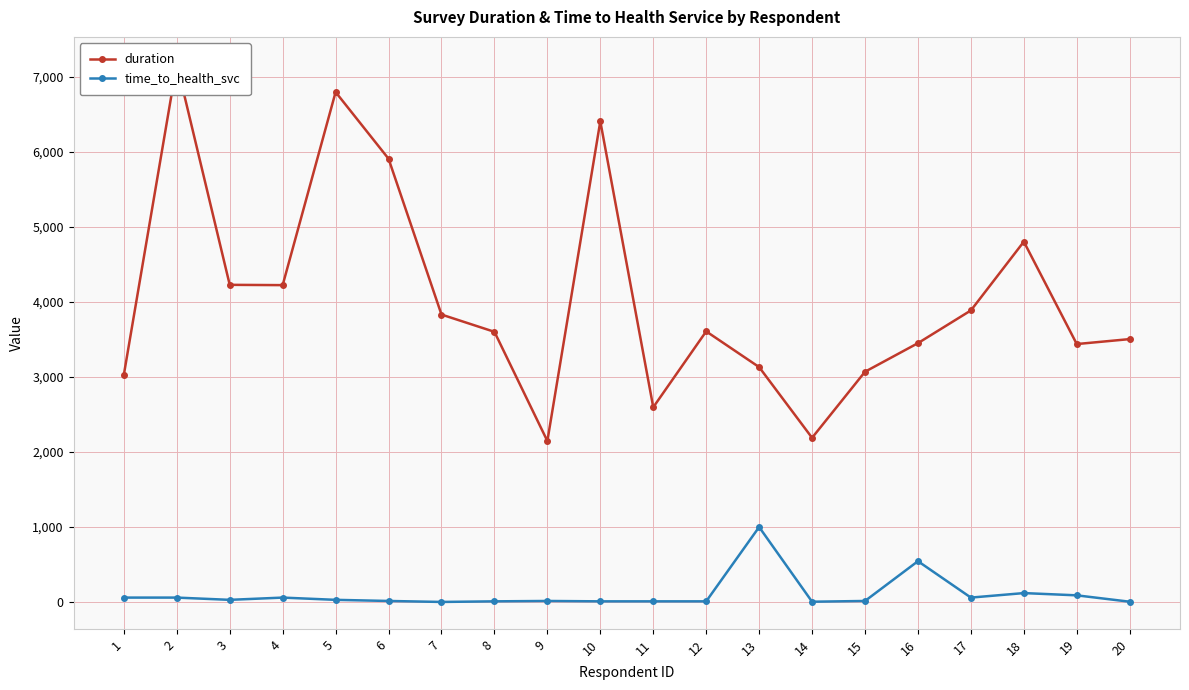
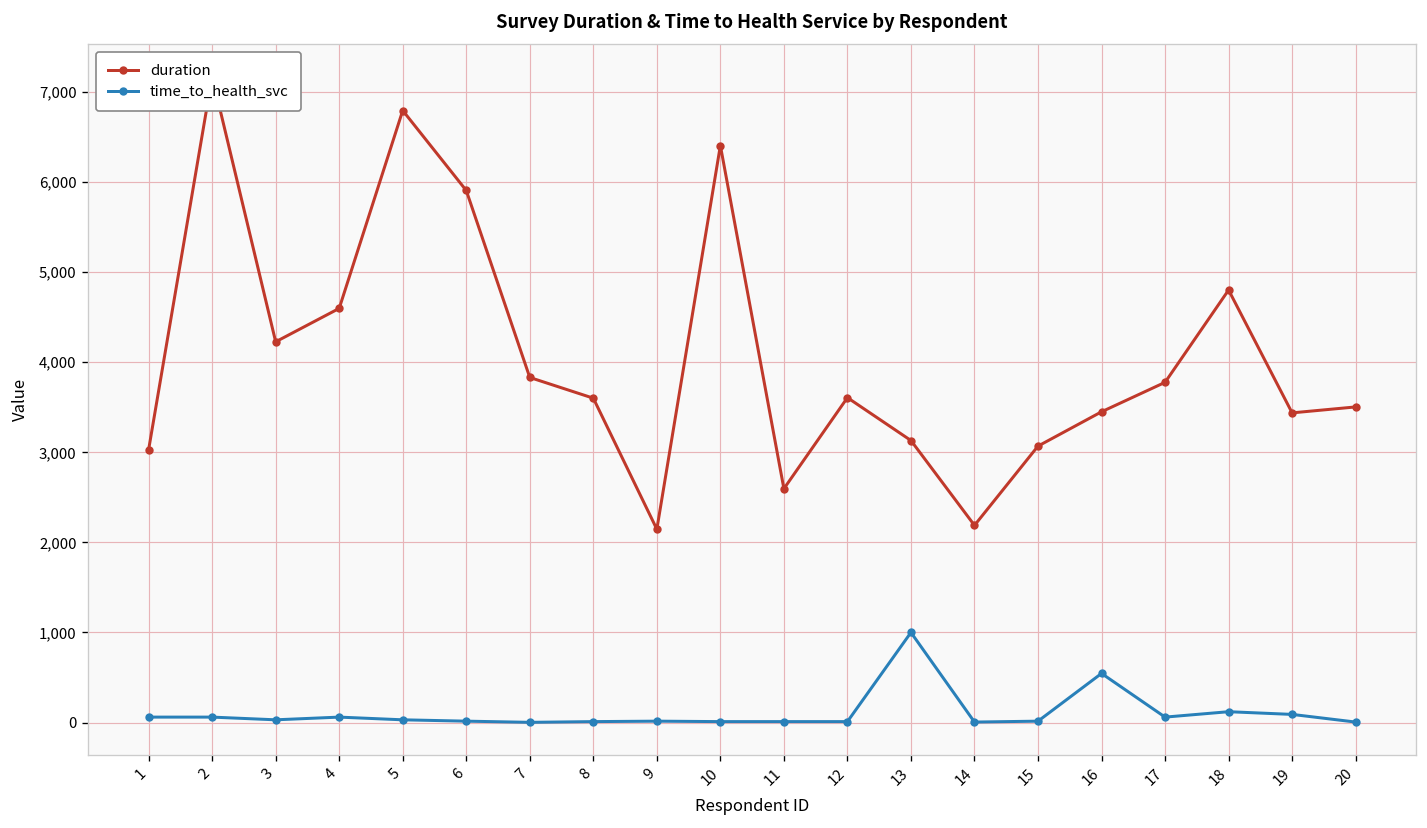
  {
    "duration": {
      "1": "3,000",
      "3": "4,200",
-     "4": "4,200",
+     "4": "4,600",
      "5": "6,800",
      "6": "5,900",
      "7": "3,800",
      "8": "3,600",
      "9": "2,100",
      "10": "6,400",
      "11": "2,600",
      "12": "3,600",
      "13": "3,100",
      "14": "2,200",
      "15": "3,100",
      "16": "3,500",
-     "17": "3,900",
+     "17": "3,800",
      "18": "4,800",
      "19": "3,400",
      "20": "3,500"
    },
    "time_to_health_svc": {
      "1": "100",
      "2": "100",
      "3": "0",
      "4": "100",
      "5": "0",
      "6": "0",
      "7": "0",
      "8": "0",
      "9": "0",
      "10": "0",
      "11": "0",
      "12": "0",
      "13": "1,000",
      "14": "0",
      "15": "0",
      "16": "500",
      "17": "100",
      "18": "100",
      "19": "100",
      "20": "0"
    }
  }
